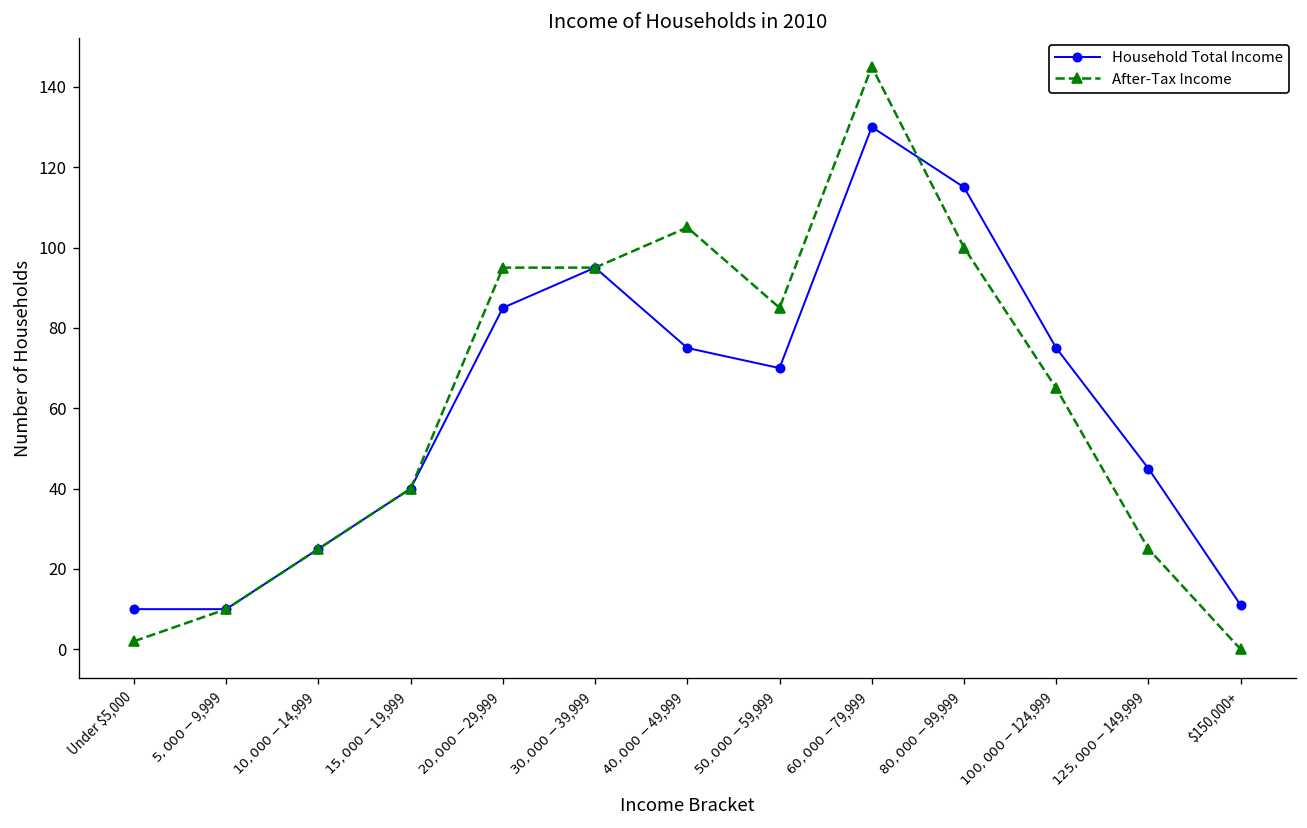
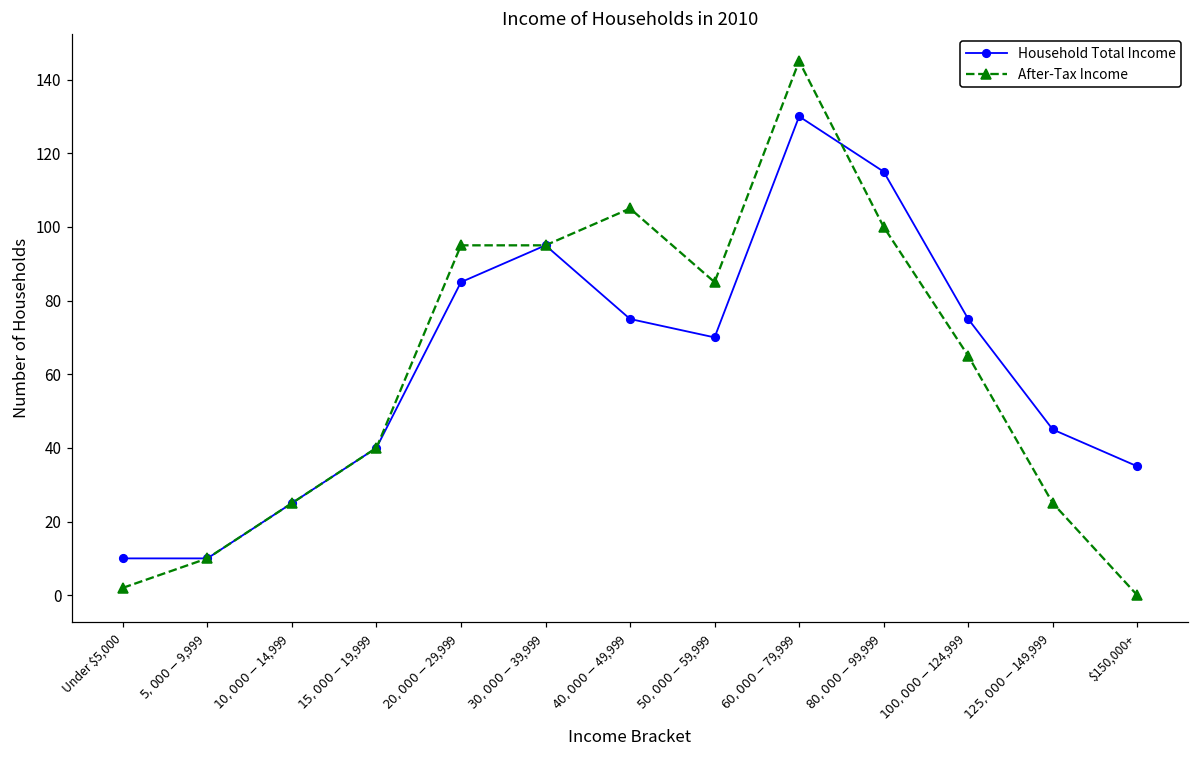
  {
    "Household Total Income": {
      "Under $5,000": 10,
-     "$150,000+": 11
+     "$150,000+": 35
    },
    "After-Tax Income": {
      "Under $5,000": 2,
      "$150,000+": 0
    }
  }
